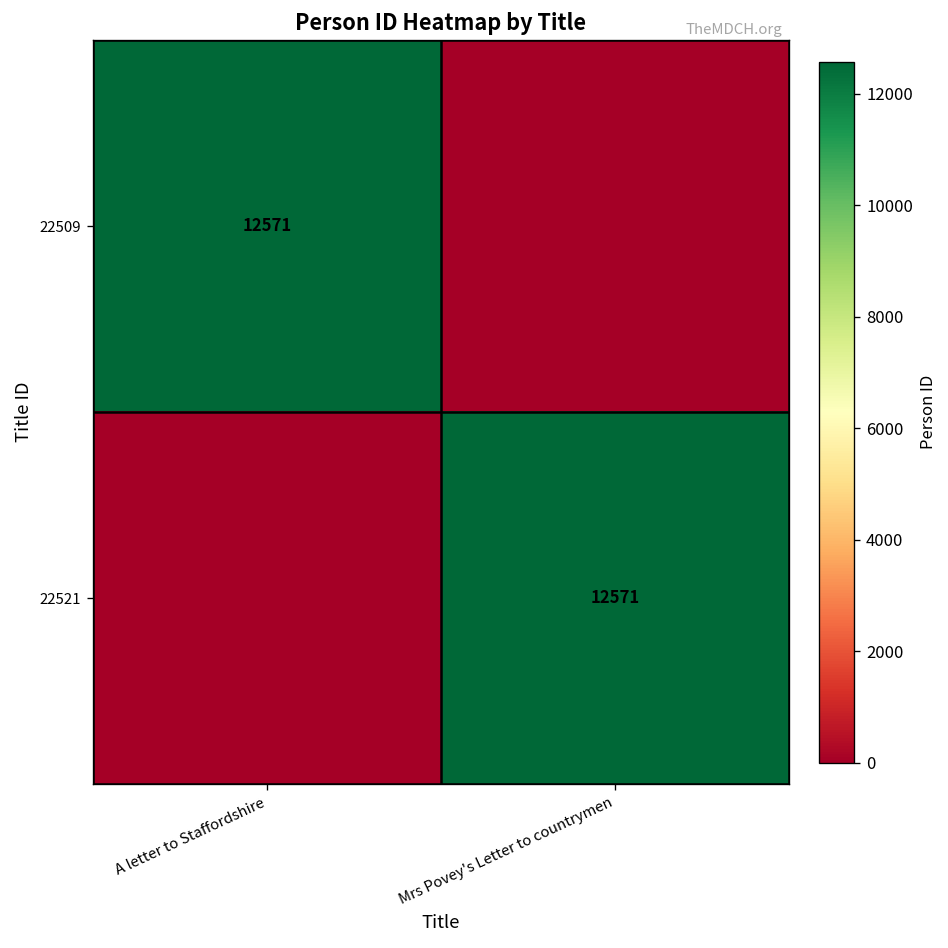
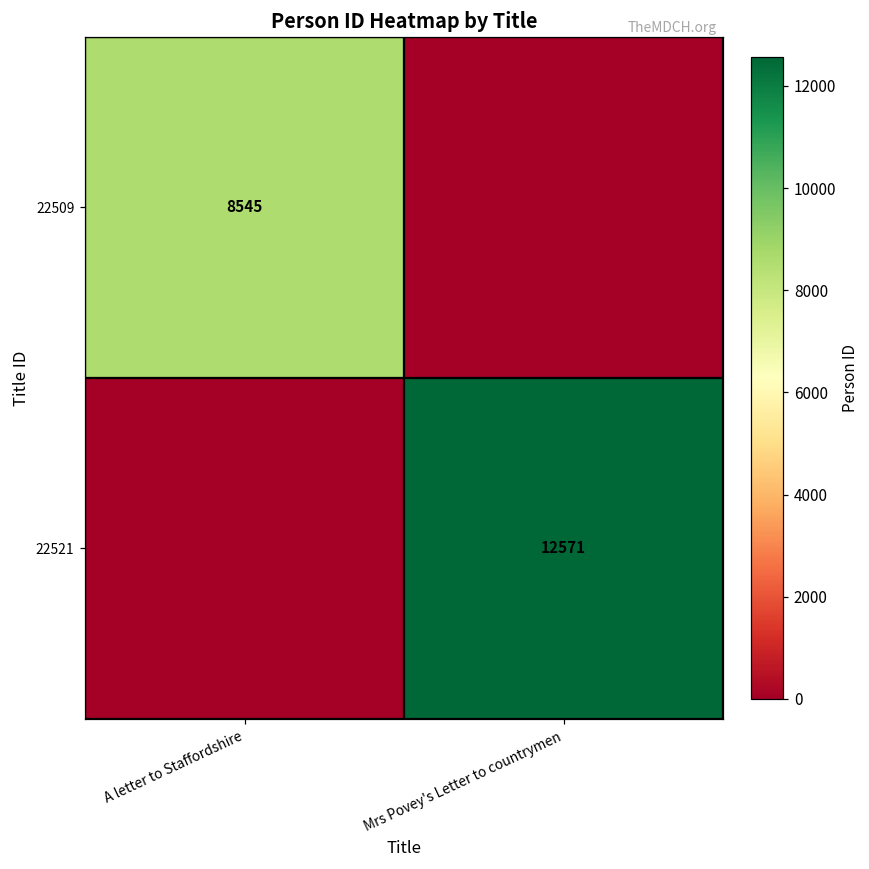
  {
    "22509": {
-     "A letter to Staffordshire": 12571
+     "A letter to Staffordshire": 8545
    },
    "22521": {
      "Mrs Povey's Letter to countrymen": 12571
    }
  }
